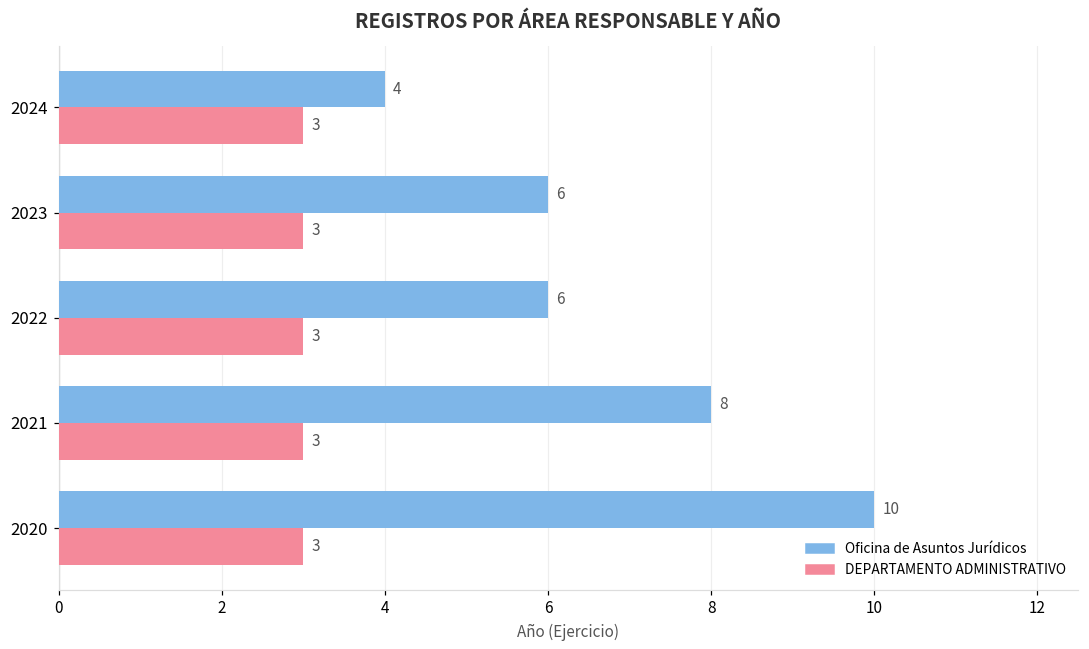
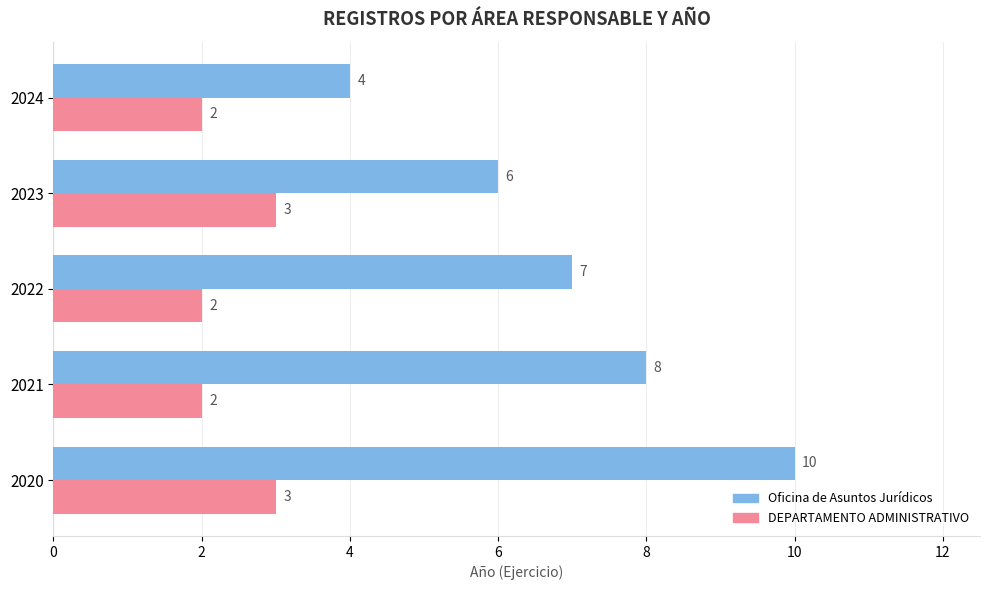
  {
    "Oficina de Asuntos Jurídicos": {
      "2024": 4,
      "2023": 6,
-     "2022": 6,
+     "2022": 7,
      "2021": 8,
      "2020": 10
    },
    "DEPARTAMENTO ADMINISTRATIVO": {
-     "2024": 3,
+     "2024": 2,
      "2023": 3,
-     "2022": 3,
-     "2021": 3,
+     "2022": 2,
+     "2021": 2,
      "2020": 3
    }
  }
